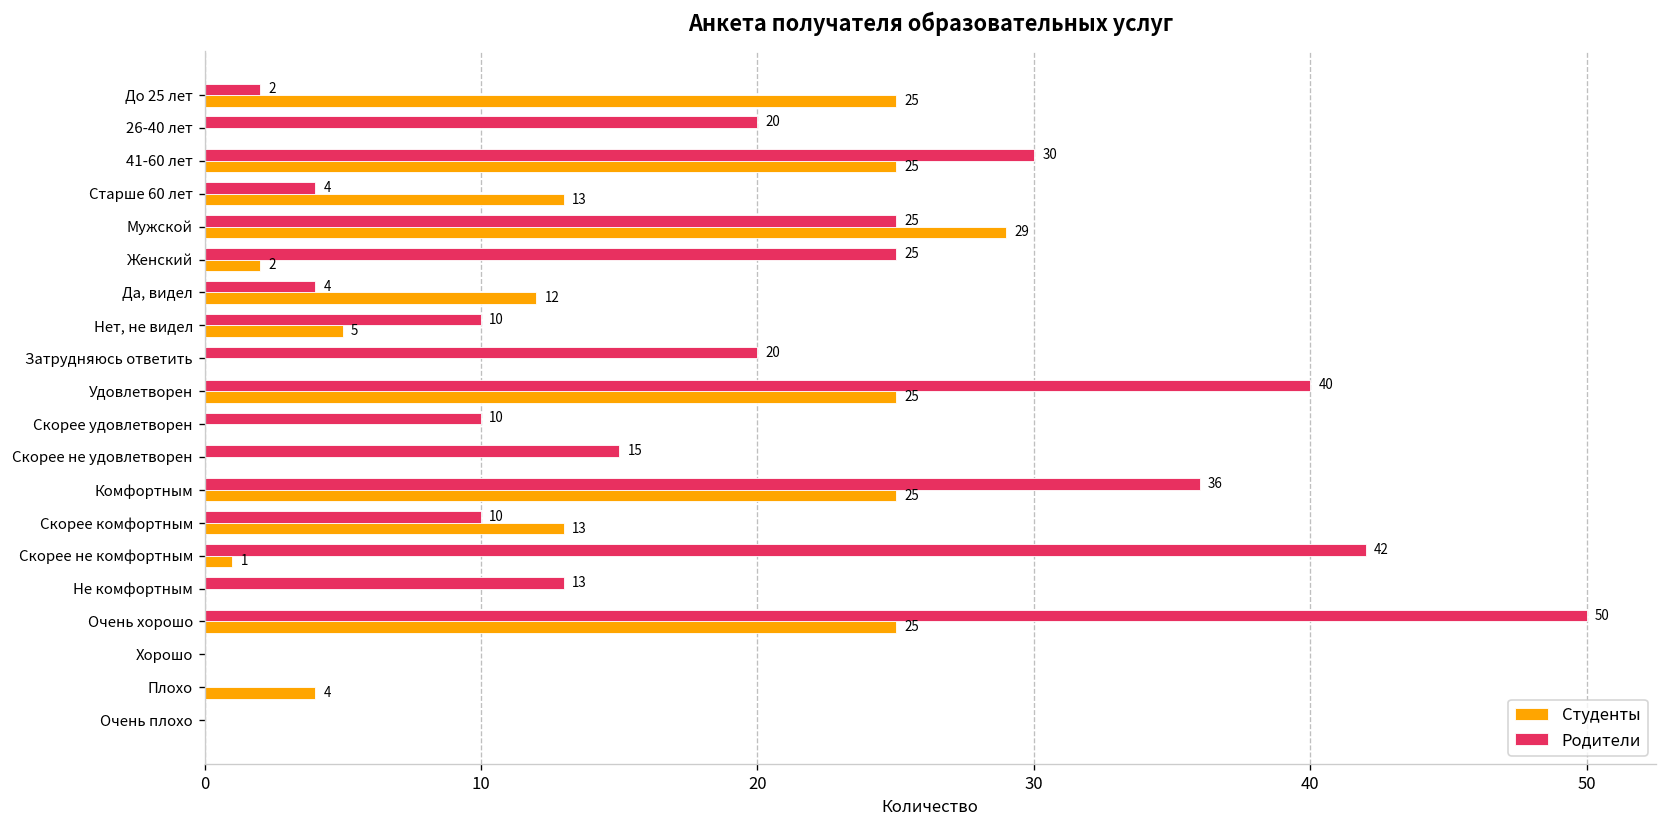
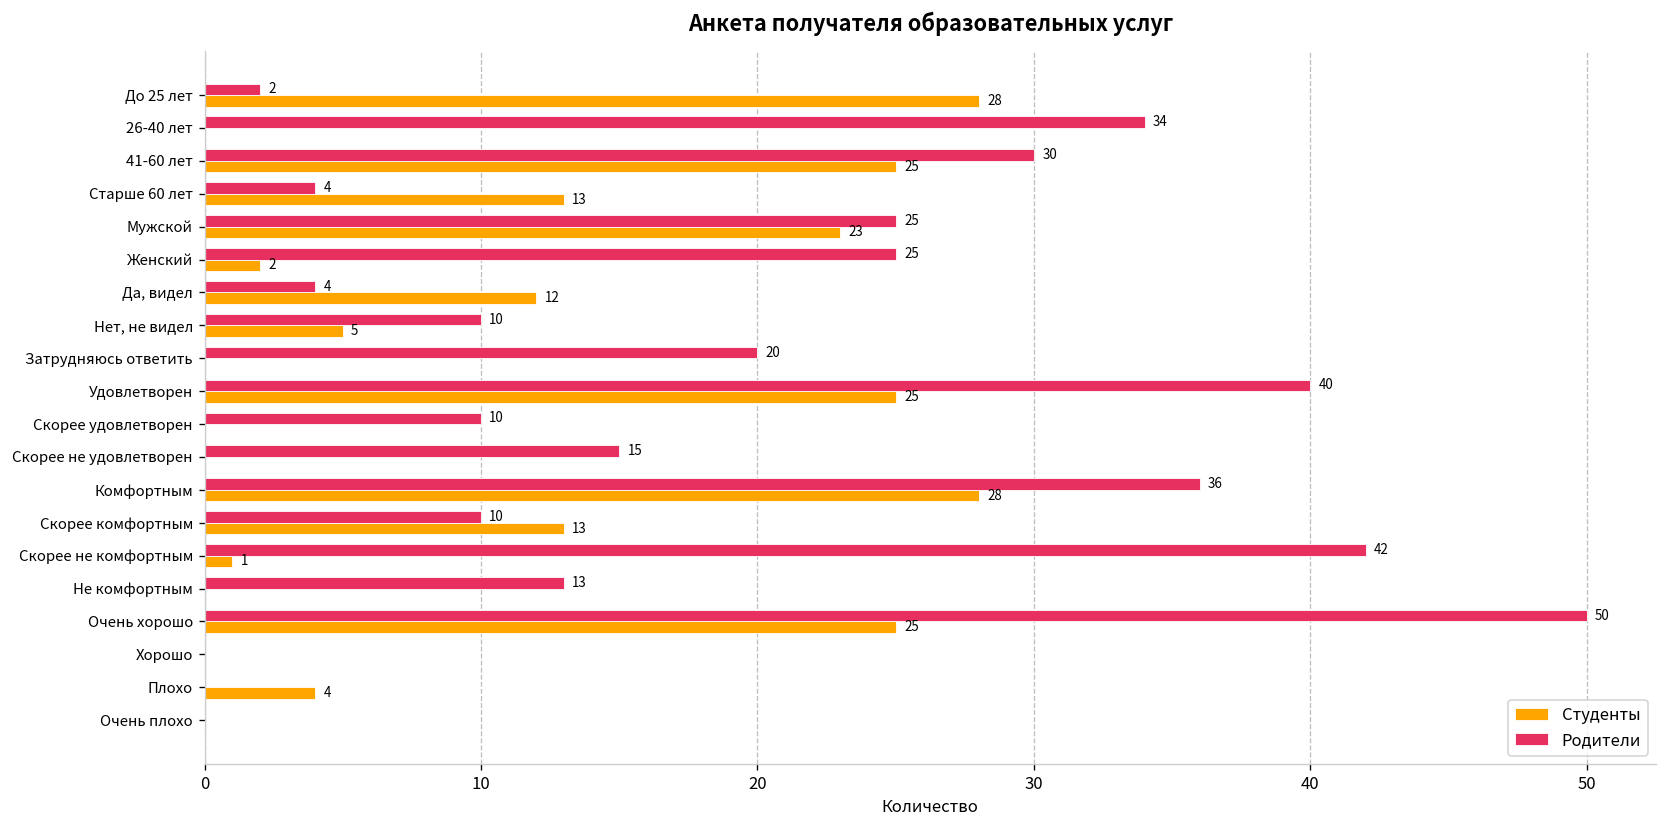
  {
    "Студенты": {
-     "До 25 лет": 25,
+     "До 25 лет": 28,
      "41-60 лет": 25,
      "Старше 60 лет": 13,
-     "Мужской": 29,
+     "Мужской": 23,
      "Женский": 2,
      "Да, видел": 12,
      "Нет, не видел": 5,
      "Удовлетворен": 25,
-     "Комфортным": 25,
+     "Комфортным": 28,
      "Скорее комфортным": 13,
      "Скорее не комфортным": 1,
      "Очень хорошо": 25,
      "Плохо": 4
    },
    "Родители": {
      "До 25 лет": 2,
-     "26-40 лет": 20,
+     "26-40 лет": 34,
      "41-60 лет": 30,
      "Старше 60 лет": 4,
      "Мужской": 25,
      "Женский": 25,
      "Да, видел": 4,
      "Нет, не видел": 10,
      "Затрудняюсь ответить": 20,
      "Удовлетворен": 40,
      "Скорее удовлетворен": 10,
      "Скорее не удовлетворен": 15,
      "Комфортным": 36,
      "Скорее комфортным": 10,
      "Скорее не комфортным": 42,
      "Не комфортным": 13,
      "Очень хорошо": 50
    }
  }
